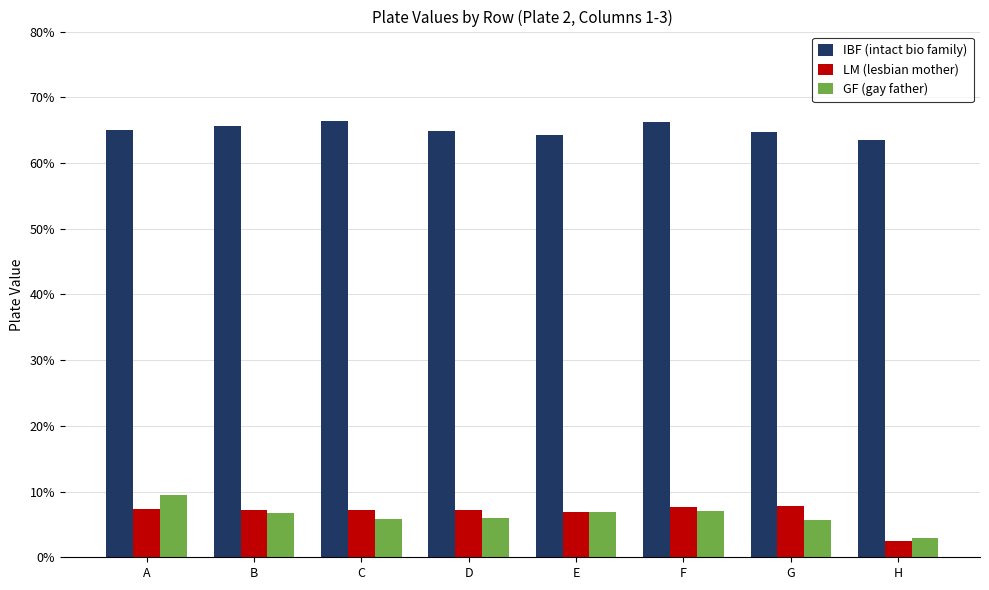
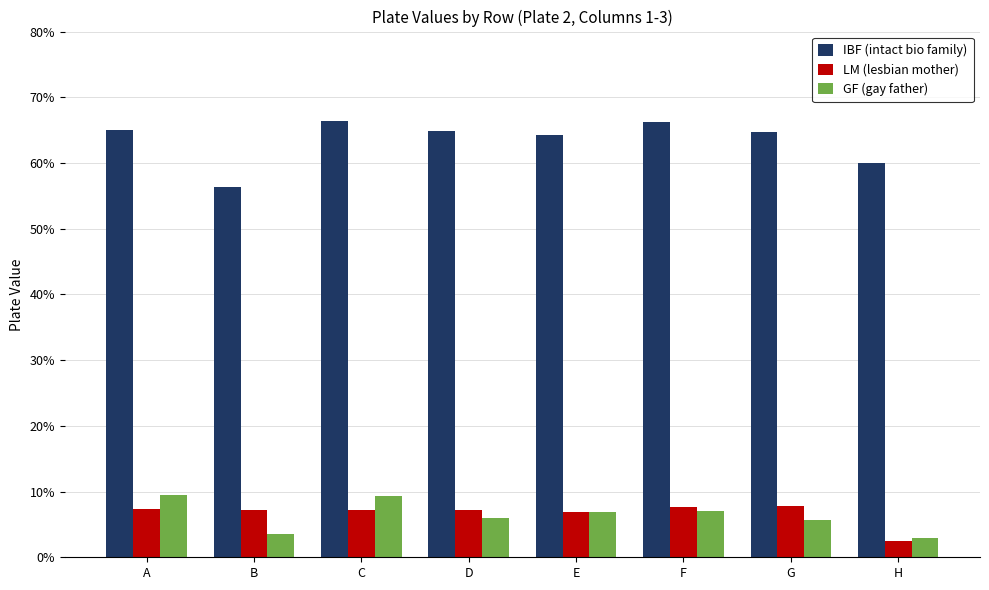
  {
    "IBF (intact bio family)": {
      "A": "65%",
-     "B": "66%",
+     "B": "56%",
      "C": "66%",
      "D": "65%",
      "E": "64%",
      "F": "66%",
      "G": "65%",
-     "H": "64%"
+     "H": "60%"
    },
    "LM (lesbian mother)": {
      "A": "7%",
      "B": "7%",
      "C": "7%",
      "D": "7%",
      "E": "7%",
      "F": "8%",
      "G": "8%",
      "H": "3%"
    },
    "GF (gay father)": {
      "A": "9%",
-     "B": "7%",
-     "C": "6%",
+     "B": "4%",
+     "C": "9%",
      "D": "6%",
      "E": "7%",
      "F": "7%",
      "G": "6%",
      "H": "3%"
    }
  }
